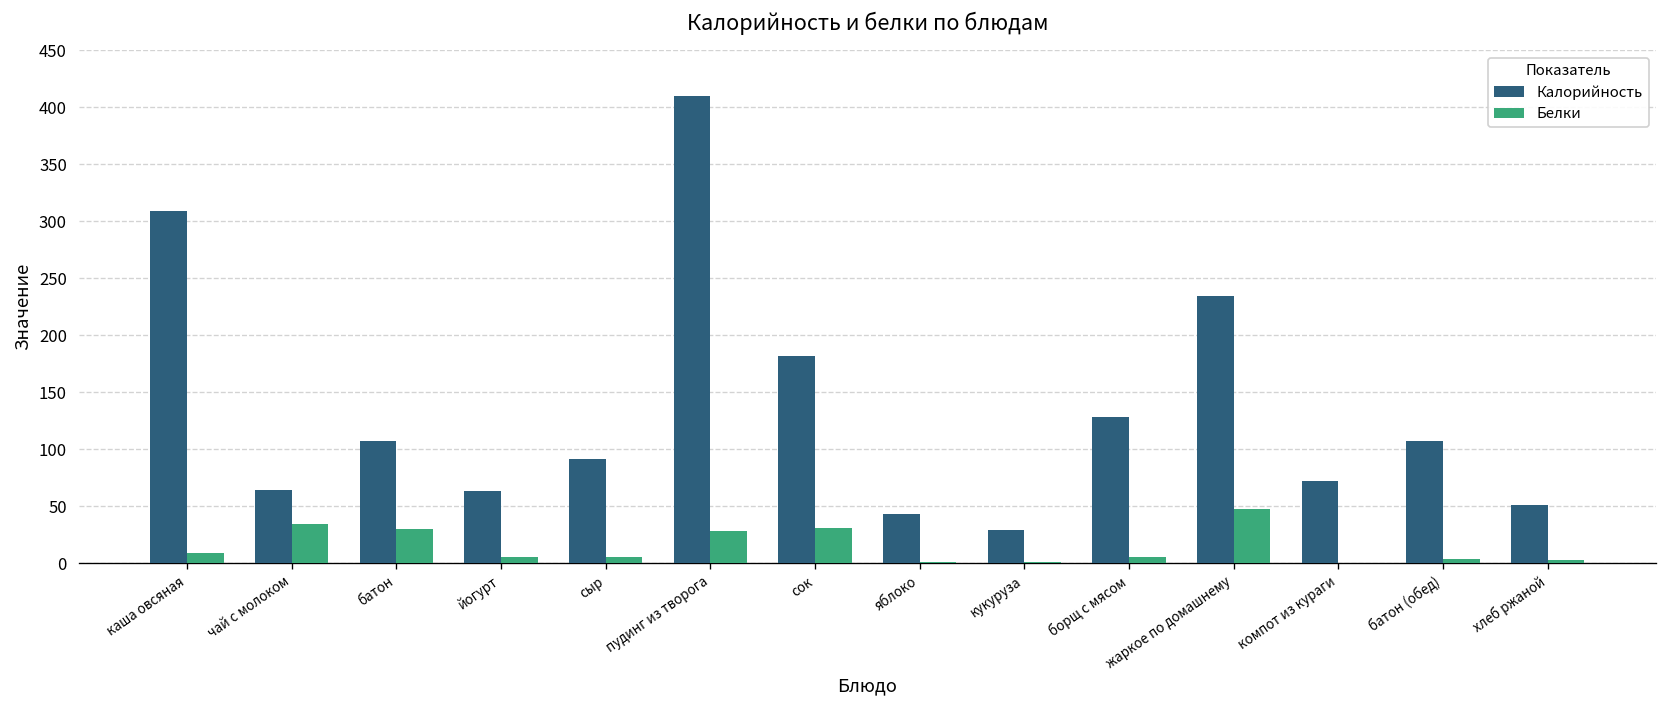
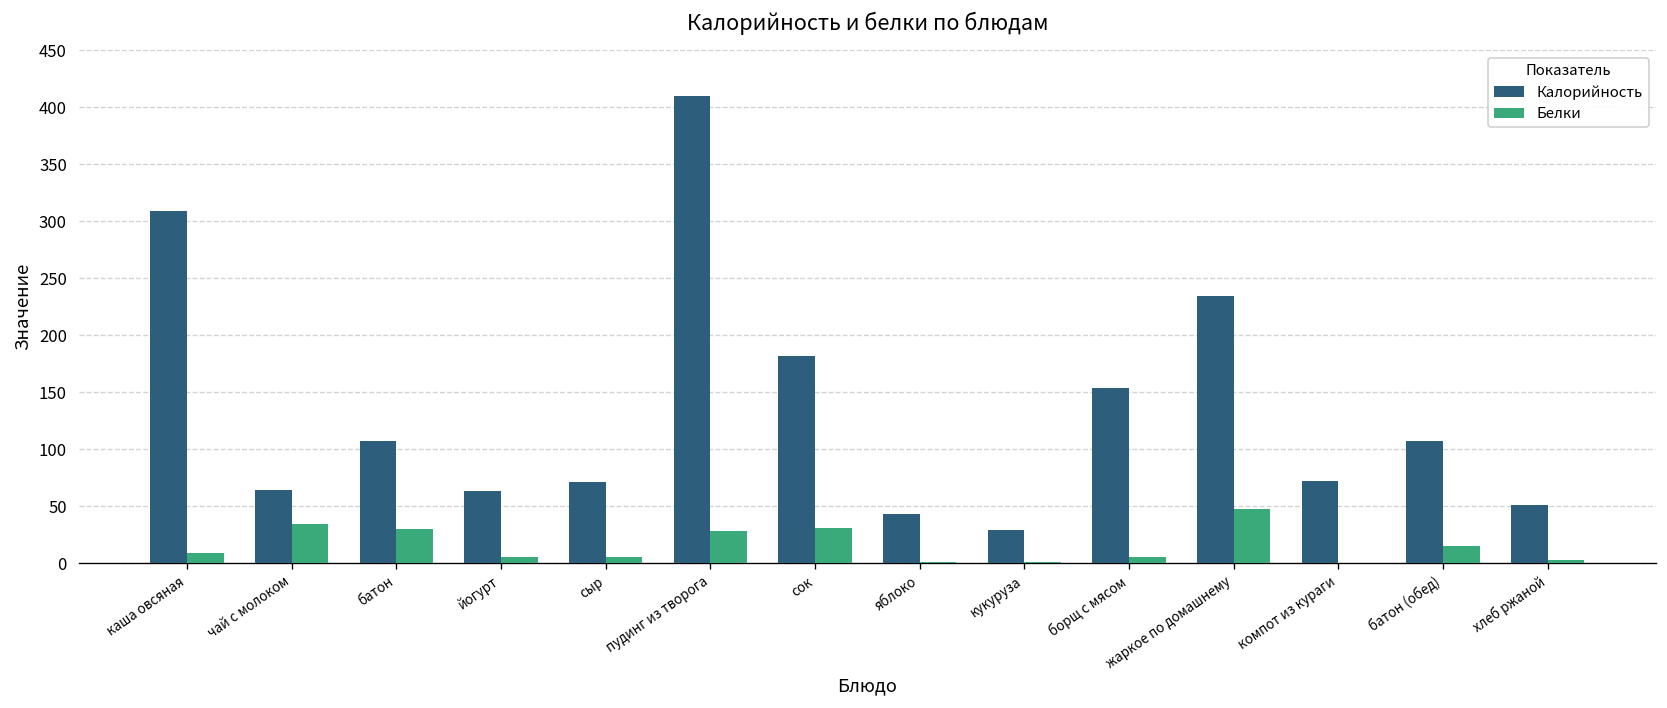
  {
    "Калорийность": {
      "каша овсяная": 310,
      "чай с молоком": 60,
      "батон": 110,
      "йогурт": 60,
-     "сыр": 90,
+     "сыр": 70,
      "пудинг из творога": 410,
      "сок": 180,
      "яблоко": 40,
      "кукуруза": 30,
-     "борщ с мясом": 130,
+     "борщ с мясом": 150,
      "жаркое по домашнему": 230,
      "компот из кураги": 70,
      "батон (обед)": 110,
      "хлеб ржаной": 50
    },
    "Белки": {
      "каша овсяная": 10,
      "чай с молоком": 30,
      "батон": 30,
      "йогурт": 10,
      "сыр": 10,
      "пудинг из творога": 30,
      "сок": 30,
      "борщ с мясом": 10,
      "жаркое по домашнему": 50,
      "компот из кураги": 0,
-     "батон (обед)": 0,
+     "батон (обед)": 10,
      "хлеб ржаной": 0
    }
  }
